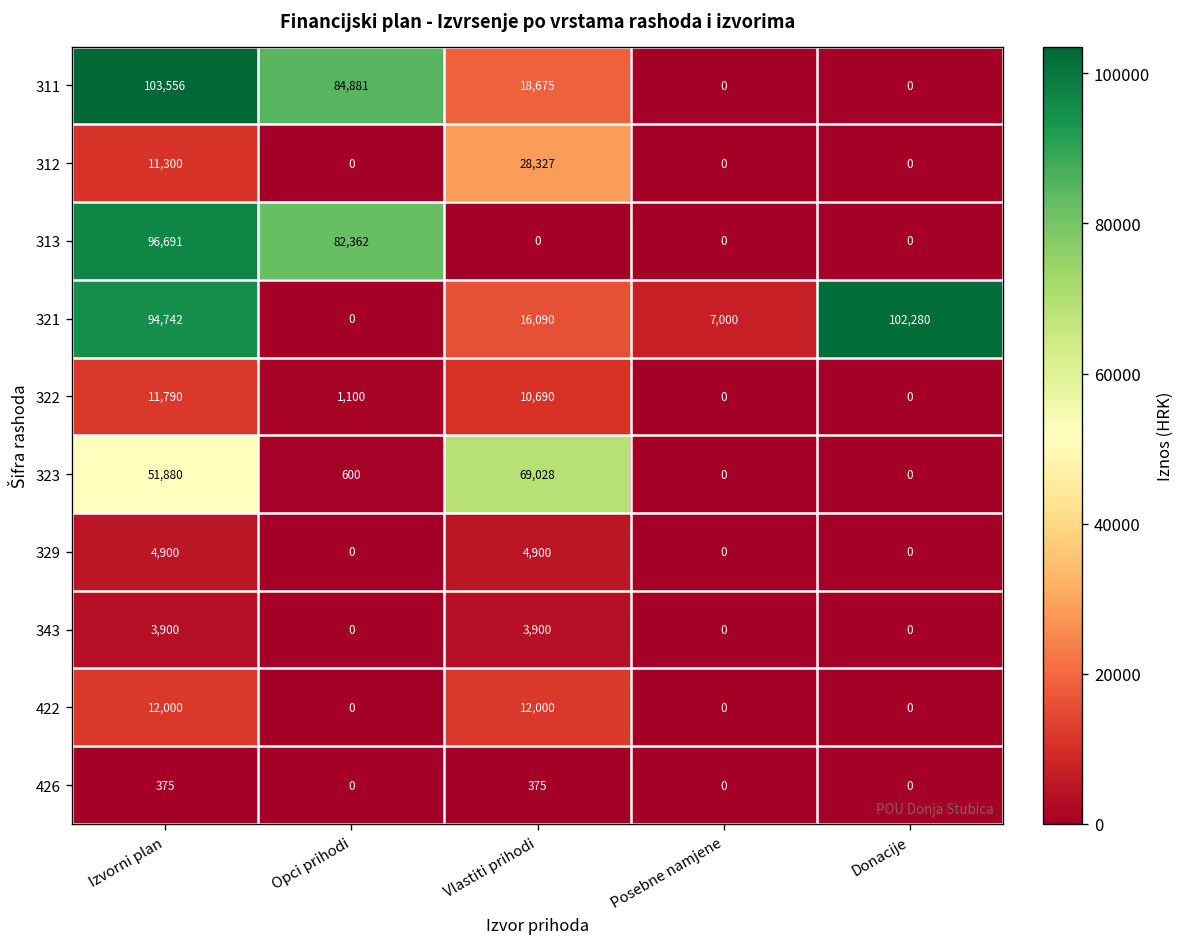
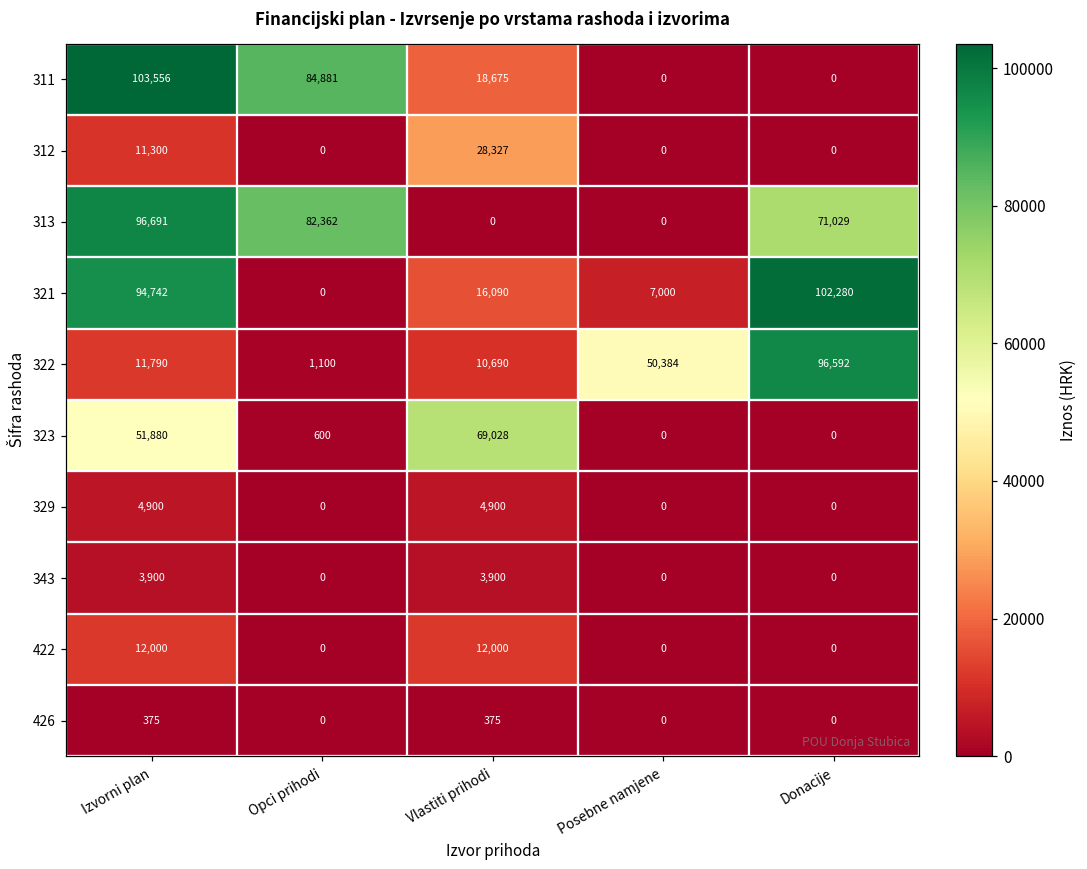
  {
    "311": {
      "Izvorni plan": "103,556",
      "Opci prihodi": "84,881",
      "Vlastiti prihodi": "18,675",
      "Posebne namjene": "0",
      "Donacije": "0"
    },
    "312": {
      "Izvorni plan": "11,300",
      "Opci prihodi": "0",
      "Vlastiti prihodi": "28,327",
      "Posebne namjene": "0",
      "Donacije": "0"
    },
    "313": {
      "Izvorni plan": "96,691",
      "Opci prihodi": "82,362",
      "Vlastiti prihodi": "0",
      "Posebne namjene": "0",
-     "Donacije": "0"
+     "Donacije": "71,029"
    },
    "321": {
      "Izvorni plan": "94,742",
      "Opci prihodi": "0",
      "Vlastiti prihodi": "16,090",
      "Posebne namjene": "7,000",
      "Donacije": "102,280"
    },
    "322": {
      "Izvorni plan": "11,790",
      "Opci prihodi": "1,100",
      "Vlastiti prihodi": "10,690",
-     "Posebne namjene": "0",
-     "Donacije": "0"
+     "Posebne namjene": "50,384",
+     "Donacije": "96,592"
    },
    "323": {
      "Izvorni plan": "51,880",
      "Opci prihodi": "600",
      "Vlastiti prihodi": "69,028",
      "Posebne namjene": "0",
      "Donacije": "0"
    },
    "329": {
      "Izvorni plan": "4,900",
      "Opci prihodi": "0",
      "Vlastiti prihodi": "4,900",
      "Posebne namjene": "0",
      "Donacije": "0"
    },
    "343": {
      "Izvorni plan": "3,900",
      "Opci prihodi": "0",
      "Vlastiti prihodi": "3,900",
      "Posebne namjene": "0",
      "Donacije": "0"
    },
    "422": {
      "Izvorni plan": "12,000",
      "Opci prihodi": "0",
      "Vlastiti prihodi": "12,000",
      "Posebne namjene": "0",
      "Donacije": "0"
    },
    "426": {
      "Izvorni plan": "375",
      "Opci prihodi": "0",
      "Vlastiti prihodi": "375",
      "Posebne namjene": "0"
    }
  }
